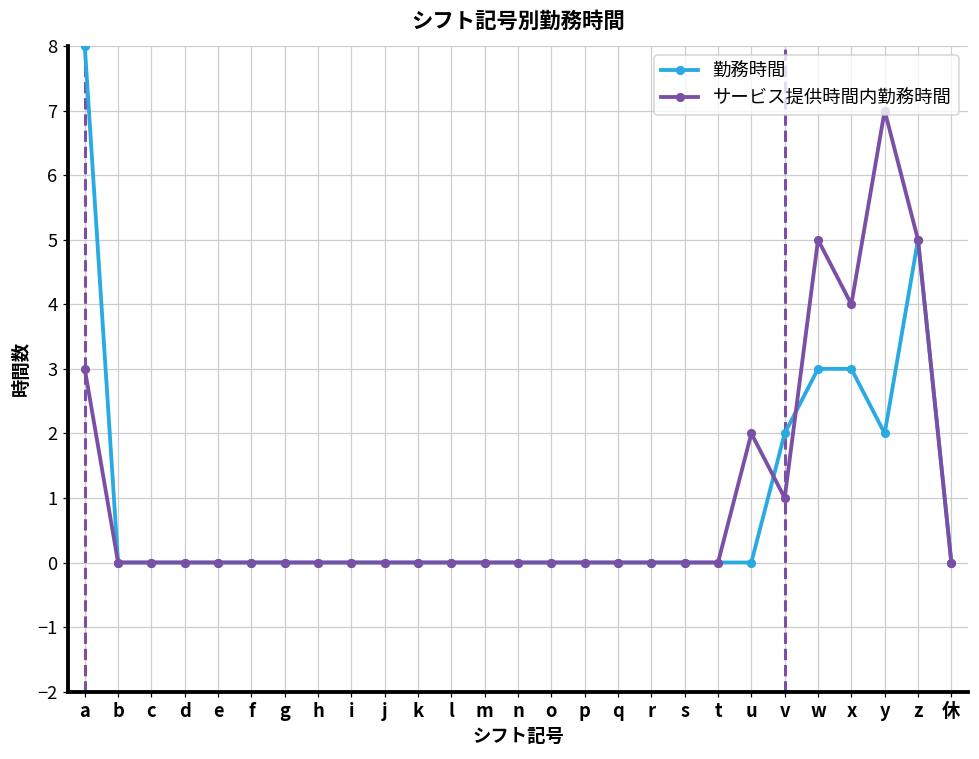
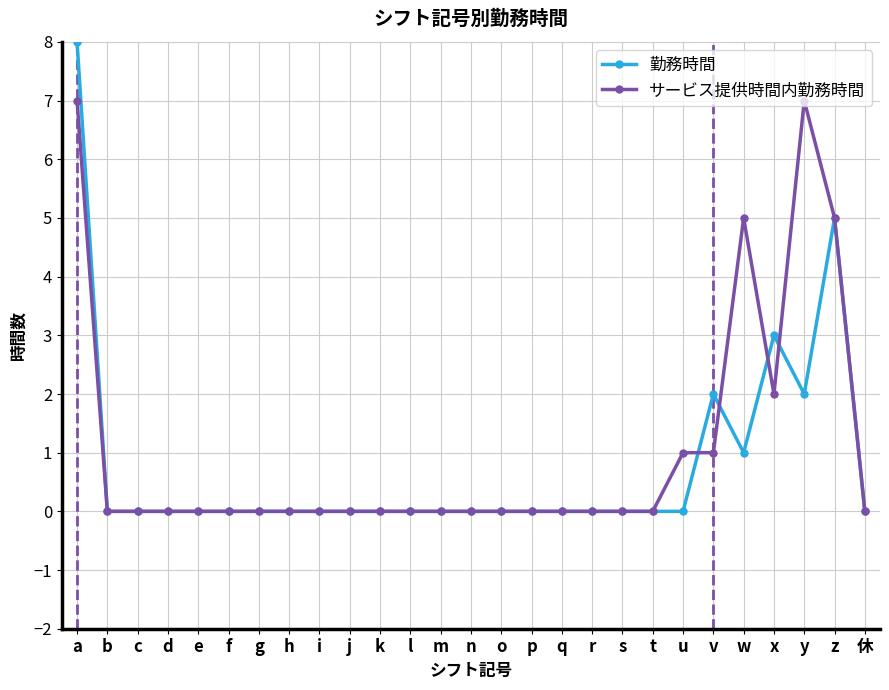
  {
    "勤務時間": {
      "a": 8,
      "u": 0,
      "v": 2,
-     "w": 3,
+     "w": 1,
      "x": 3,
      "y": 2
    },
    "サービス提供時間内勤務時間": {
-     "a": 3,
-     "u": 2,
+     "a": 7,
+     "u": 1,
      "v": 1,
      "w": 5,
-     "x": 4
+     "x": 2
    }
  }
